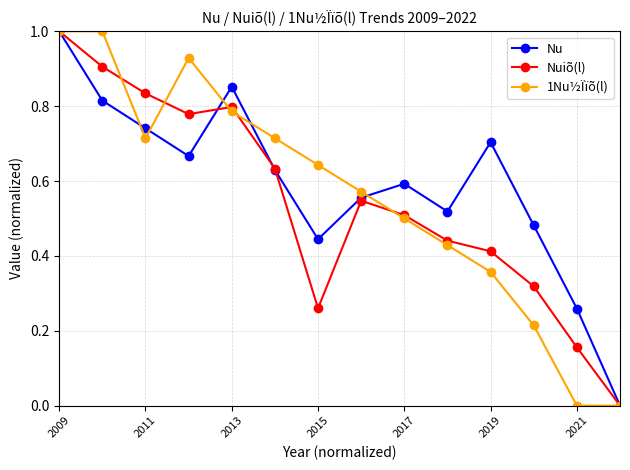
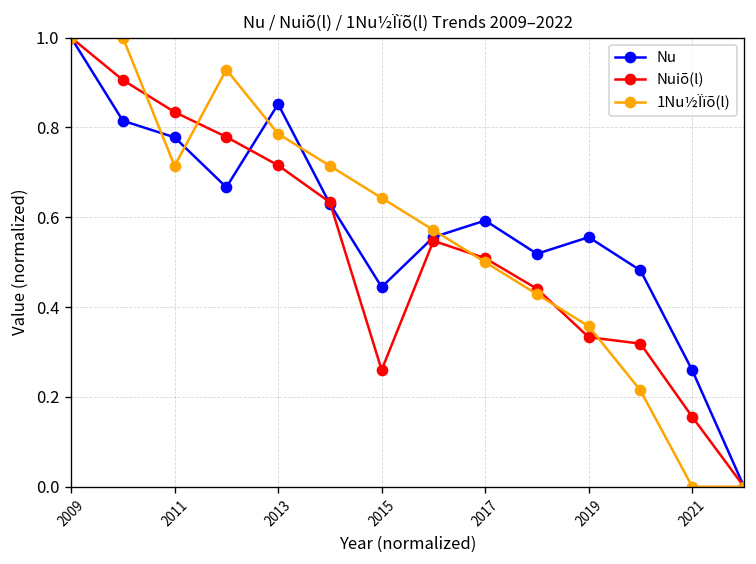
  {
    "Nu": {
-     "2011": 0.74,
+     "2011": 0.78,
      "2013": 0.85,
      "2015": 0.44,
      "2017": 0.59,
-     "2019": 0.70,
+     "2019": 0.56,
      "2021": 0.26
    },
    "Nuiõ(l)": {
      "2011": 0.83,
-     "2013": 0.80,
+     "2013": 0.72,
      "2015": 0.26,
      "2017": 0.51,
-     "2019": 0.41,
+     "2019": 0.33,
      "2021": 0.16
    },
    "1Nu½Ïïõ(l)": {
      "2011": 0.71,
      "2013": 0.79,
      "2015": 0.64,
      "2017": 0.50,
      "2019": 0.36,
      "2021": 0.00
    }
  }
